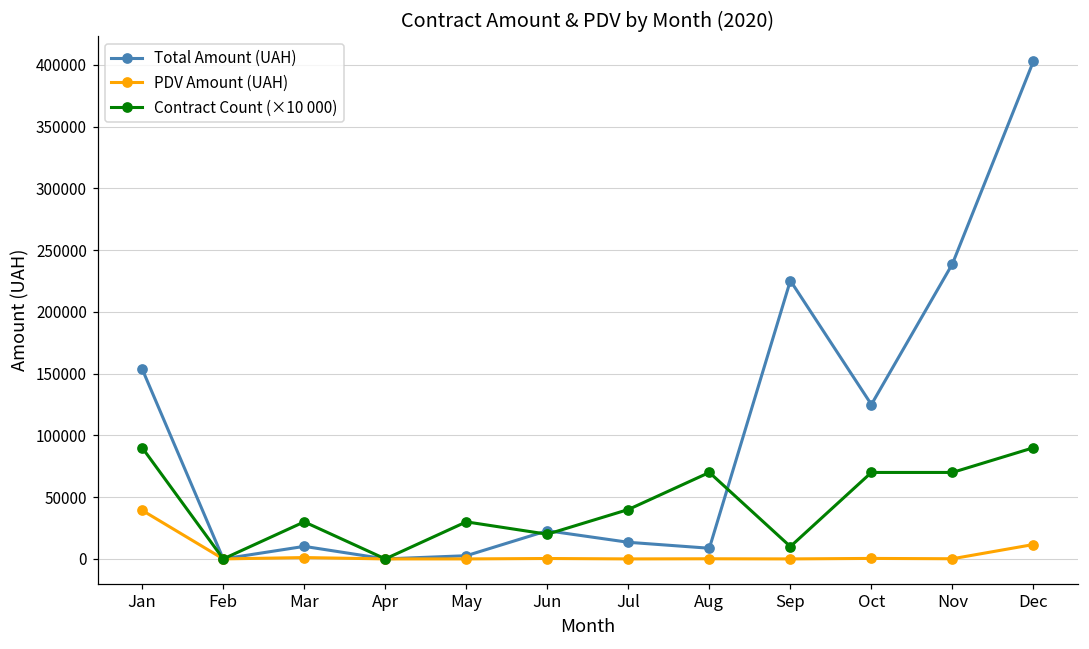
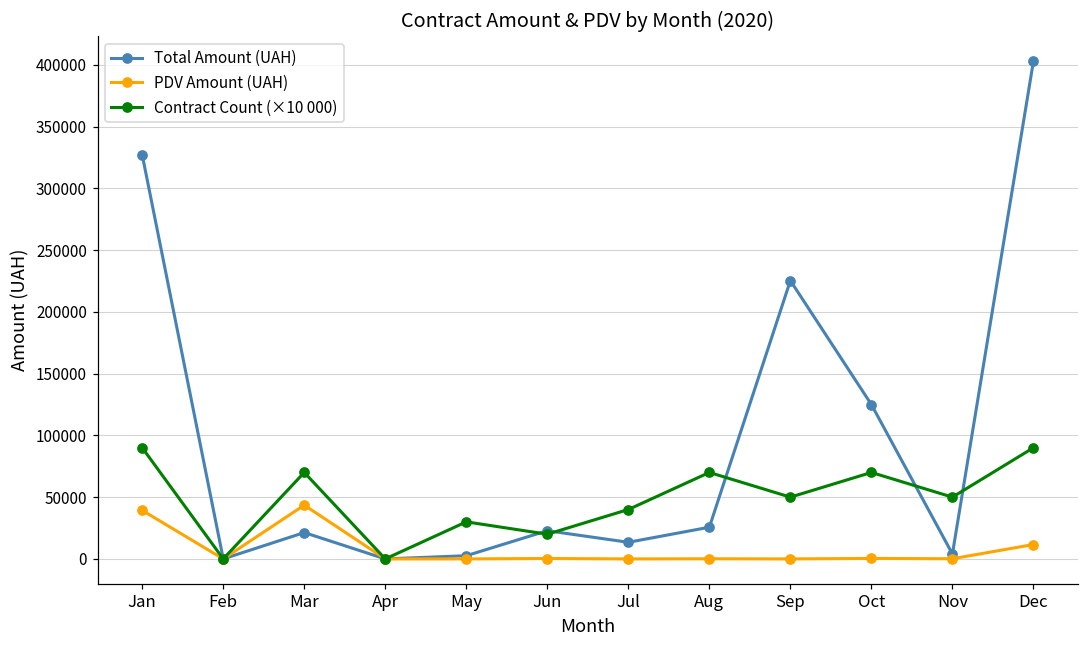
  {
    "Total Amount (UAH)": {
-     "Jan": 154000,
-     "Mar": 10000,
+     "Jan": 327000,
+     "Mar": 21000,
      "May": 3000,
      "Jun": 23000,
      "Jul": 13000,
-     "Aug": 9000,
+     "Aug": 26000,
      "Sep": 225000,
      "Oct": 125000,
-     "Nov": 239000,
+     "Nov": 4000,
      "Dec": 403000
    },
    "PDV Amount (UAH)": {
      "Jan": 39000,
-     "Mar": 1000,
+     "Mar": 44000,
      "May": 0,
      "Jun": 0,
      "Jul": 0,
      "Aug": 0,
      "Sep": 0,
      "Oct": 0,
      "Nov": 0,
      "Dec": 12000
    },
    "Contract Count (×10 000)": {
      "Jan": 90000,
-     "Mar": 30000,
+     "Mar": 70000,
      "May": 30000,
      "Jun": 20000,
      "Jul": 40000,
      "Aug": 70000,
-     "Sep": 10000,
+     "Sep": 50000,
      "Oct": 70000,
-     "Nov": 70000,
+     "Nov": 50000,
      "Dec": 90000
    }
  }
